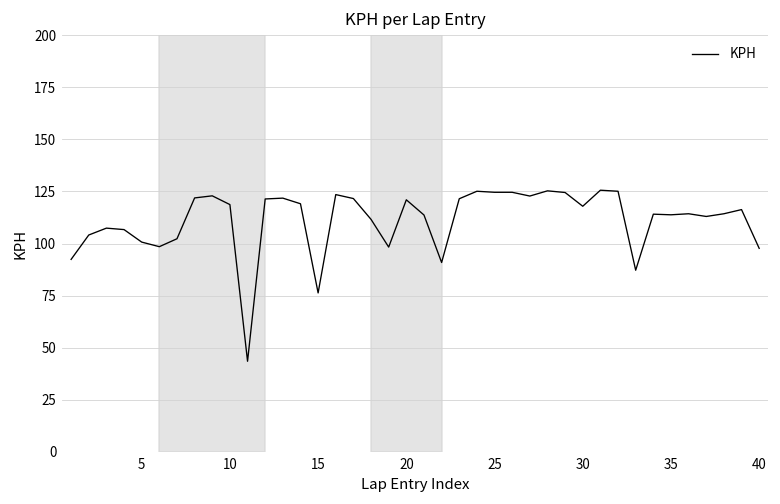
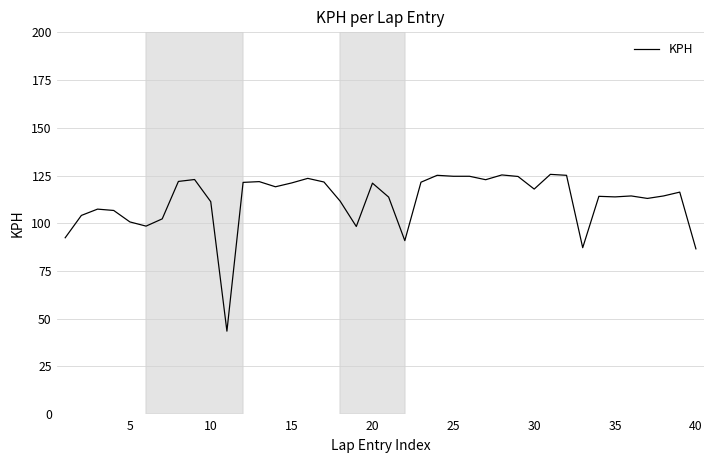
  {
    "5": 101,
-   "10": 119,
-   "15": 76,
+   "10": 111,
+   "15": 121,
    "20": 121,
    "25": 125,
    "30": 118,
    "35": 114,
-   "40": 98
+   "40": 87
  }
